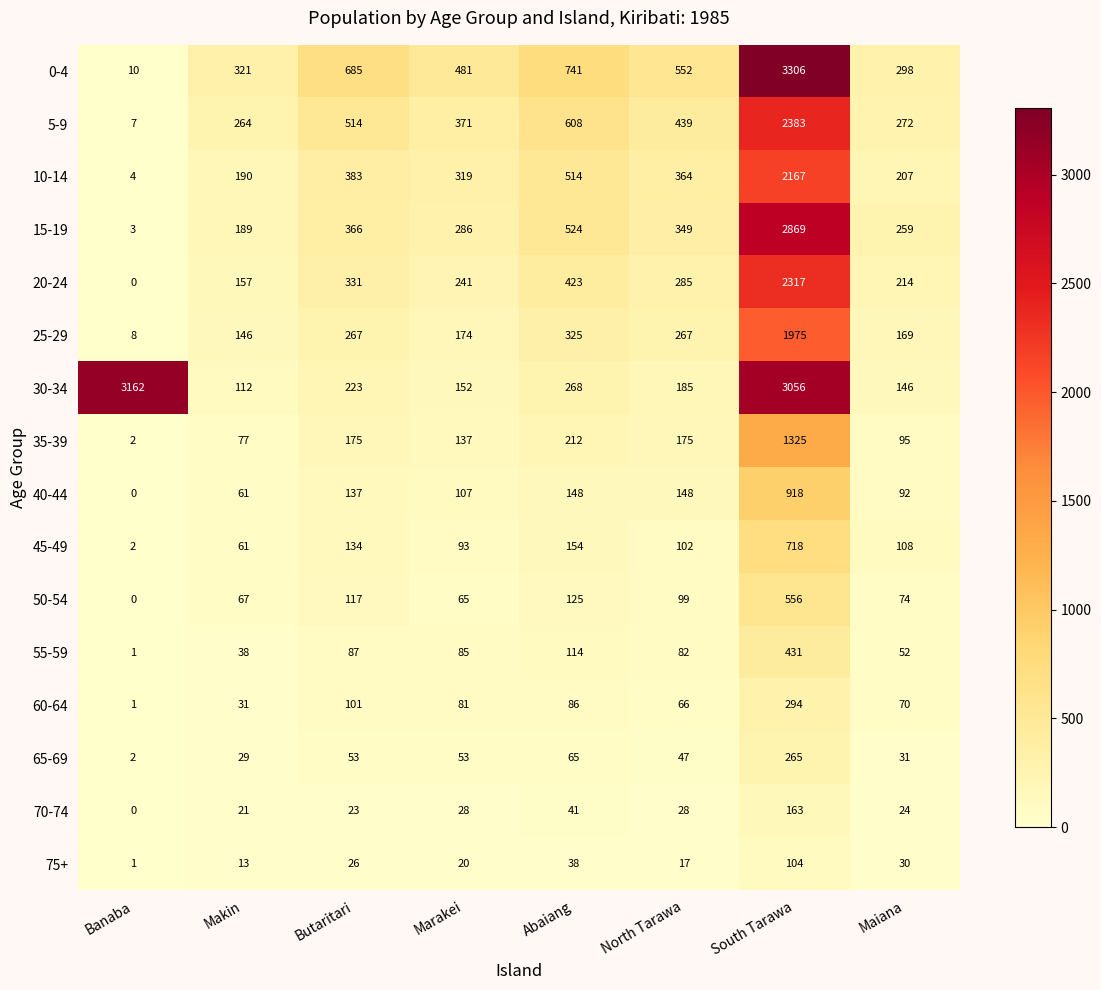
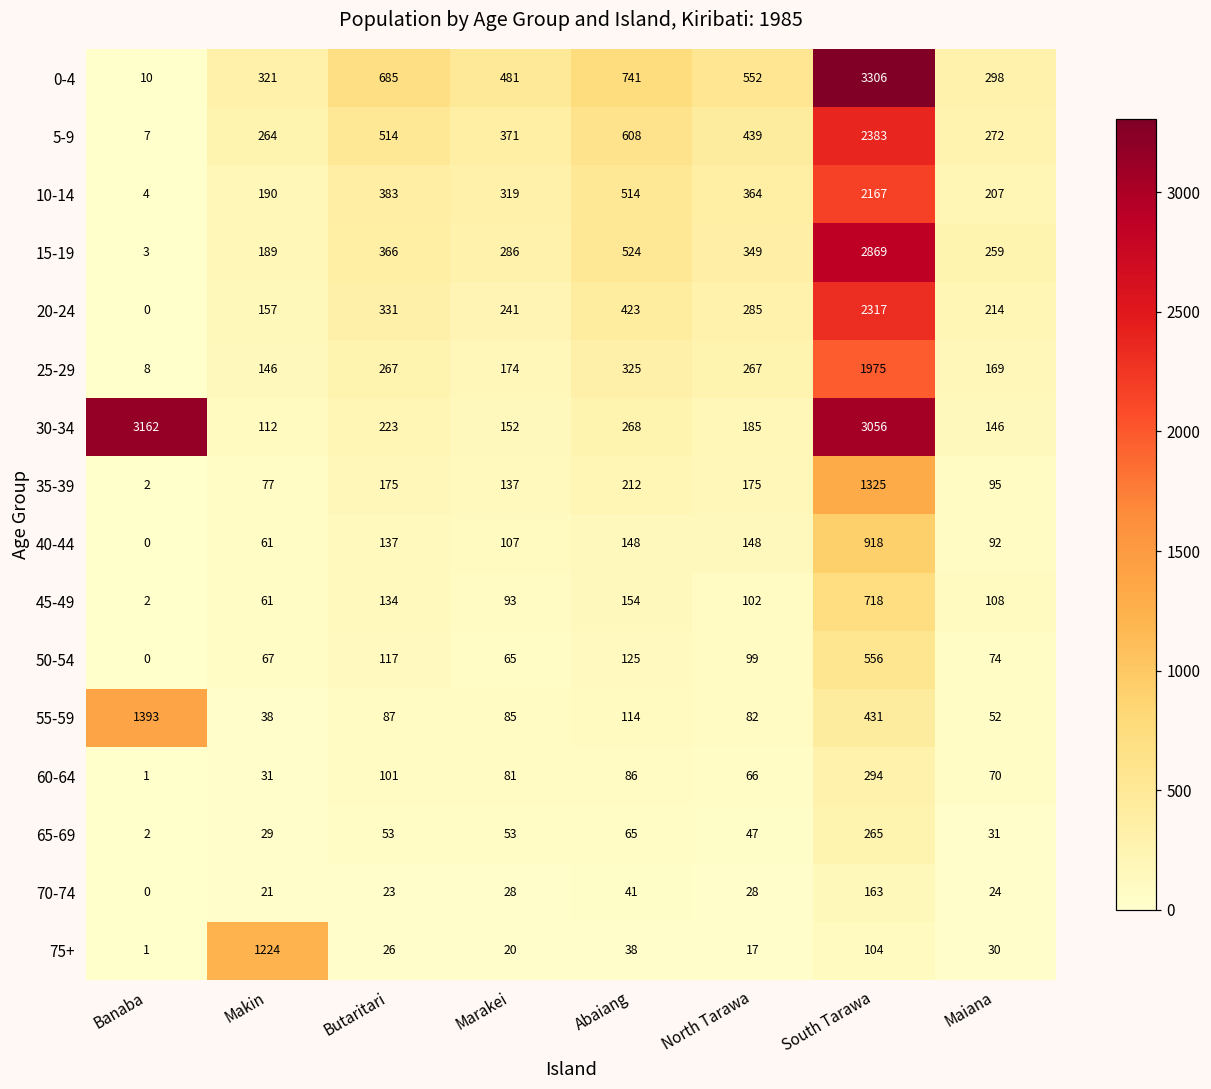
  {
    "0-4": {
      "Banaba": 10,
      "Makin": 321,
      "Butaritari": 685,
      "Marakei": 481,
      "Abaiang": 741,
      "North Tarawa": 552,
      "South Tarawa": 3306,
      "Maiana": 298
    },
    "5-9": {
      "Banaba": 7,
      "Makin": 264,
      "Butaritari": 514,
      "Marakei": 371,
      "Abaiang": 608,
      "North Tarawa": 439,
      "South Tarawa": 2383,
      "Maiana": 272
    },
    "10-14": {
      "Banaba": 4,
      "Makin": 190,
      "Butaritari": 383,
      "Marakei": 319,
      "Abaiang": 514,
      "North Tarawa": 364,
      "South Tarawa": 2167,
      "Maiana": 207
    },
    "15-19": {
      "Banaba": 3,
      "Makin": 189,
      "Butaritari": 366,
      "Marakei": 286,
      "Abaiang": 524,
      "North Tarawa": 349,
      "South Tarawa": 2869,
      "Maiana": 259
    },
    "20-24": {
      "Banaba": 0,
      "Makin": 157,
      "Butaritari": 331,
      "Marakei": 241,
      "Abaiang": 423,
      "North Tarawa": 285,
      "South Tarawa": 2317,
      "Maiana": 214
    },
    "25-29": {
      "Banaba": 8,
      "Makin": 146,
      "Butaritari": 267,
      "Marakei": 174,
      "Abaiang": 325,
      "North Tarawa": 267,
      "South Tarawa": 1975,
      "Maiana": 169
    },
    "30-34": {
      "Banaba": 3162,
      "Makin": 112,
      "Butaritari": 223,
      "Marakei": 152,
      "Abaiang": 268,
      "North Tarawa": 185,
      "South Tarawa": 3056,
      "Maiana": 146
    },
    "35-39": {
      "Banaba": 2,
      "Makin": 77,
      "Butaritari": 175,
      "Marakei": 137,
      "Abaiang": 212,
      "North Tarawa": 175,
      "South Tarawa": 1325,
      "Maiana": 95
    },
    "40-44": {
      "Banaba": 0,
      "Makin": 61,
      "Butaritari": 137,
      "Marakei": 107,
      "Abaiang": 148,
      "North Tarawa": 148,
      "South Tarawa": 918,
      "Maiana": 92
    },
    "45-49": {
      "Banaba": 2,
      "Makin": 61,
      "Butaritari": 134,
      "Marakei": 93,
      "Abaiang": 154,
      "North Tarawa": 102,
      "South Tarawa": 718,
      "Maiana": 108
    },
    "50-54": {
      "Banaba": 0,
      "Makin": 67,
      "Butaritari": 117,
      "Marakei": 65,
      "Abaiang": 125,
      "North Tarawa": 99,
      "South Tarawa": 556,
      "Maiana": 74
    },
    "55-59": {
-     "Banaba": 1,
+     "Banaba": 1393,
      "Makin": 38,
      "Butaritari": 87,
      "Marakei": 85,
      "Abaiang": 114,
      "North Tarawa": 82,
      "South Tarawa": 431,
      "Maiana": 52
    },
    "60-64": {
      "Banaba": 1,
      "Makin": 31,
      "Butaritari": 101,
      "Marakei": 81,
      "Abaiang": 86,
      "North Tarawa": 66,
      "South Tarawa": 294,
      "Maiana": 70
    },
    "65-69": {
      "Banaba": 2,
      "Makin": 29,
      "Butaritari": 53,
      "Marakei": 53,
      "Abaiang": 65,
      "North Tarawa": 47,
      "South Tarawa": 265,
      "Maiana": 31
    },
    "70-74": {
      "Banaba": 0,
      "Makin": 21,
      "Butaritari": 23,
      "Marakei": 28,
      "Abaiang": 41,
      "North Tarawa": 28,
      "South Tarawa": 163,
      "Maiana": 24
    },
    "75+": {
      "Banaba": 1,
-     "Makin": 13,
+     "Makin": 1224,
      "Butaritari": 26,
      "Marakei": 20,
      "Abaiang": 38,
      "North Tarawa": 17,
      "South Tarawa": 104,
      "Maiana": 30
    }
  }
